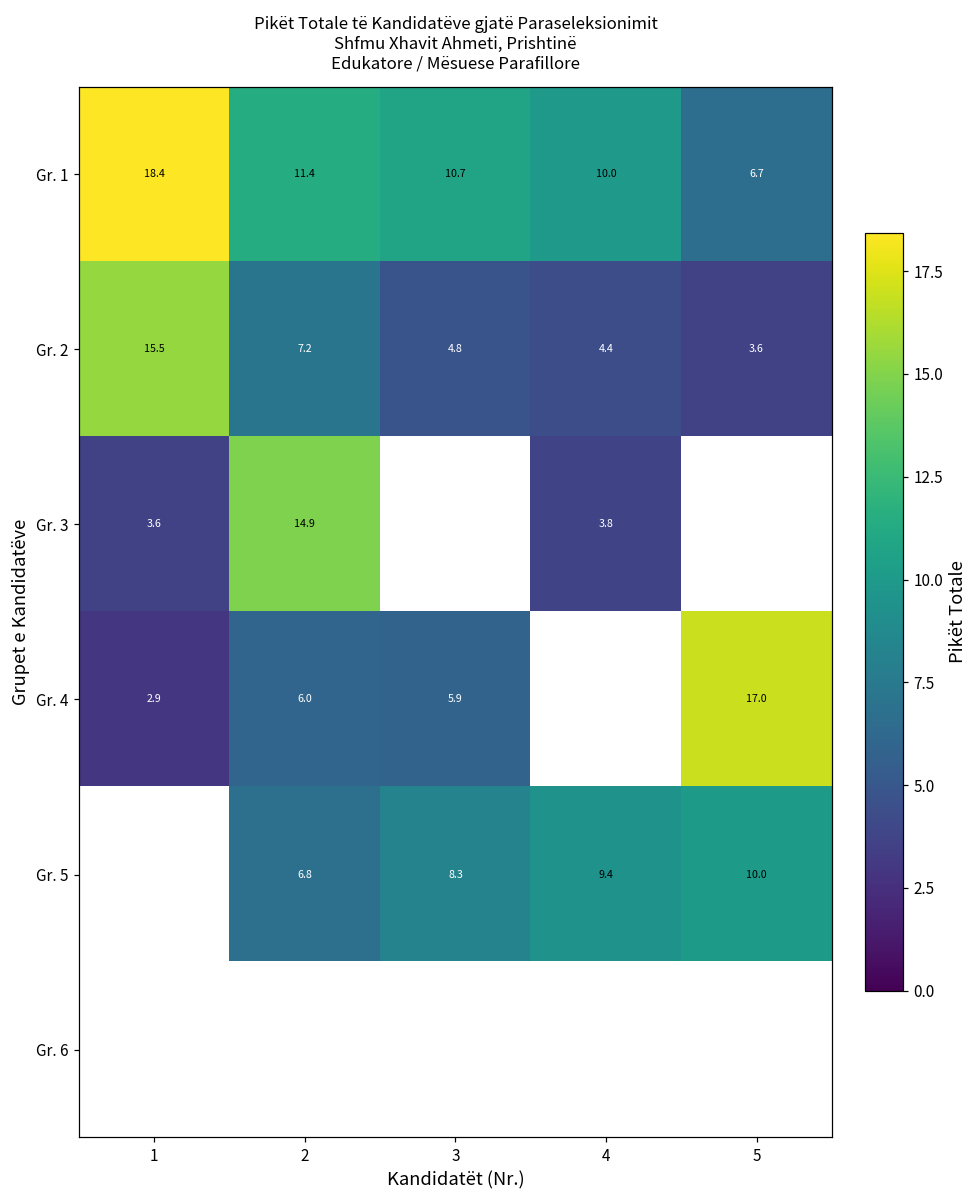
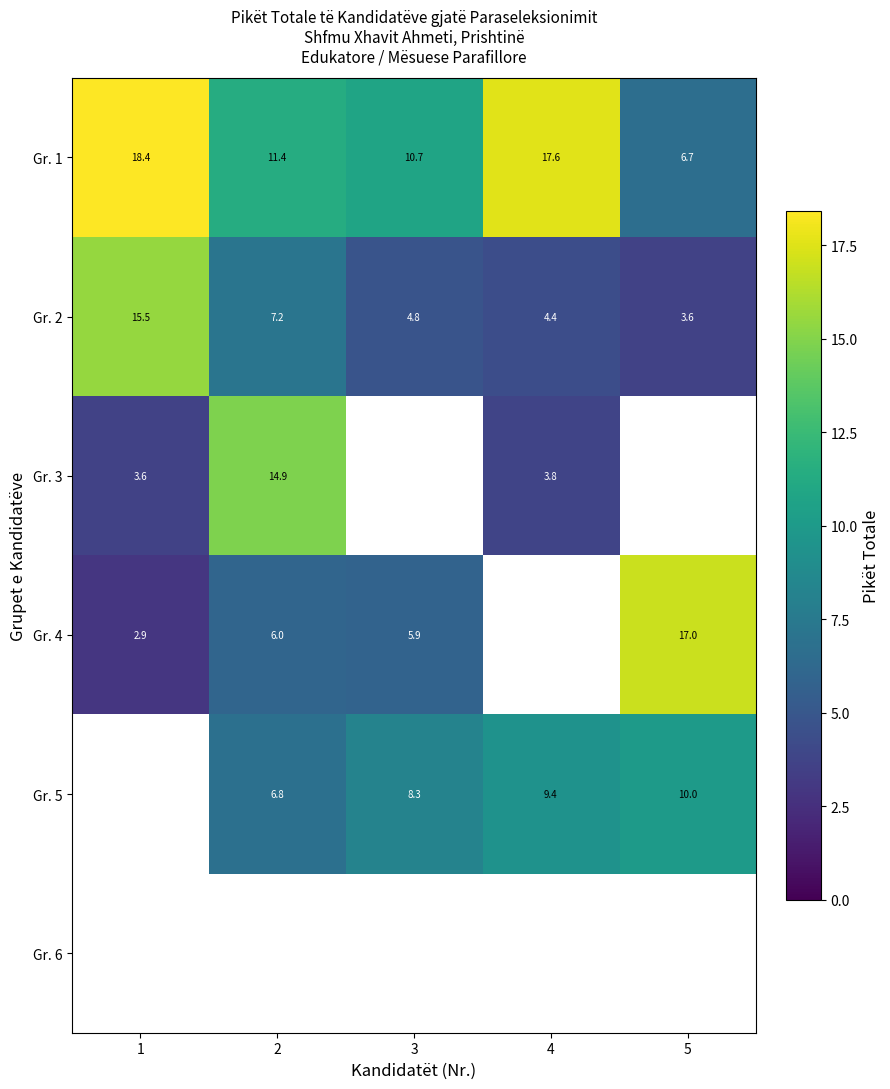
  {
    "Gr. 1": {
      "1": 18.4,
      "2": 11.4,
      "3": 10.7,
-     "4": 10.0,
+     "4": 17.6,
      "5": 6.7
    },
    "Gr. 2": {
      "1": 15.5,
      "2": 7.2,
      "3": 4.8,
      "4": 4.4,
      "5": 3.6
    },
    "Gr. 3": {
      "1": 3.6,
      "2": 14.9,
      "4": 3.8
    },
    "Gr. 4": {
      "1": 2.9,
      "2": 6.0,
      "3": 5.9,
      "5": 17.0
    },
    "Gr. 5": {
      "2": 6.8,
      "3": 8.3,
      "4": 9.4,
      "5": 10.0
    }
  }
